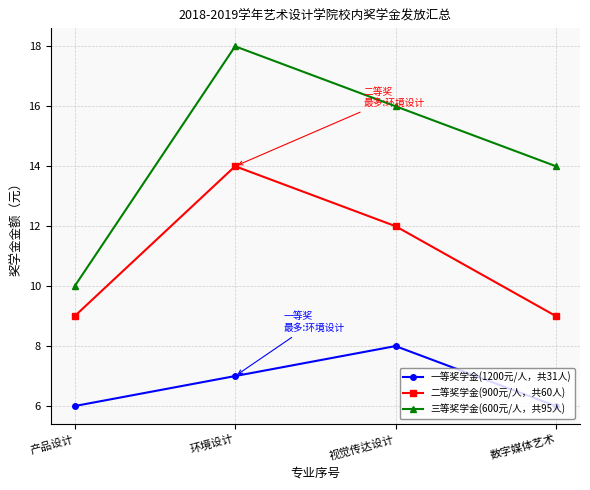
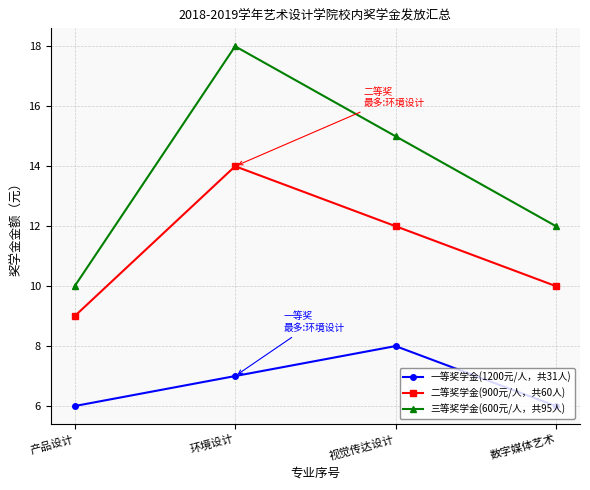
  {
    "一等奖学金(1200元/人，共31人)": {
      "产品设计": 6,
      "环境设计": 7,
      "视觉传达设计": 8
    },
    "二等奖学金(900元/人，共60人)": {
      "产品设计": 9,
      "环境设计": 14,
      "视觉传达设计": 12,
-     "数字媒体艺术": 9
+     "数字媒体艺术": 10
    },
    "三等奖学金(600元/人，共95人)": {
      "产品设计": 10,
      "环境设计": 18,
-     "视觉传达设计": 16,
-     "数字媒体艺术": 14
+     "视觉传达设计": 15,
+     "数字媒体艺术": 12
    }
  }
